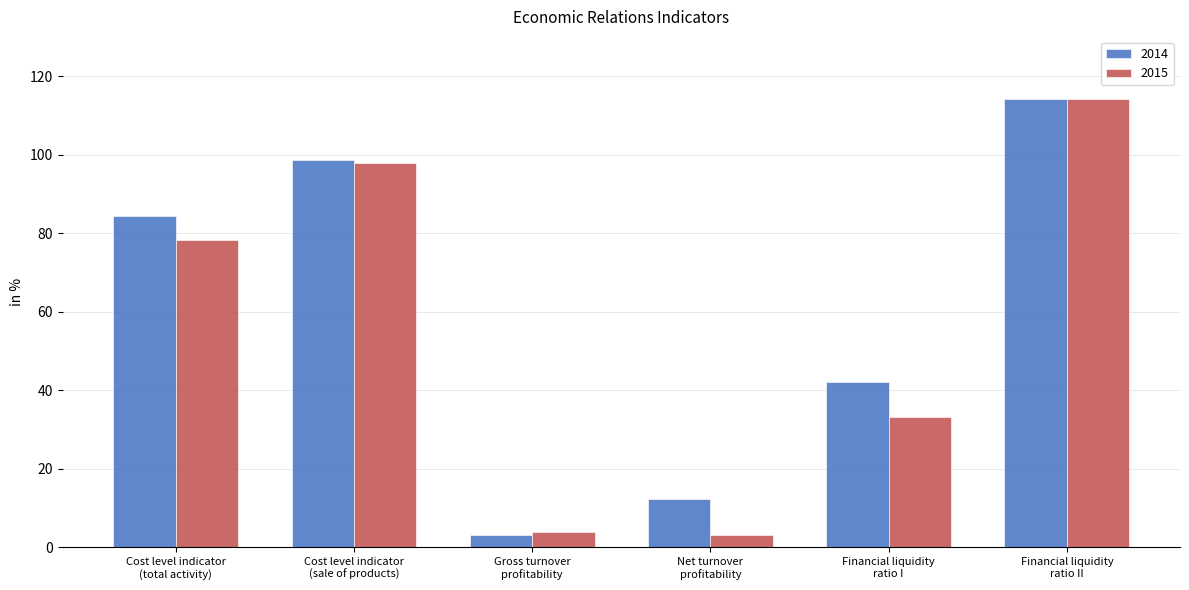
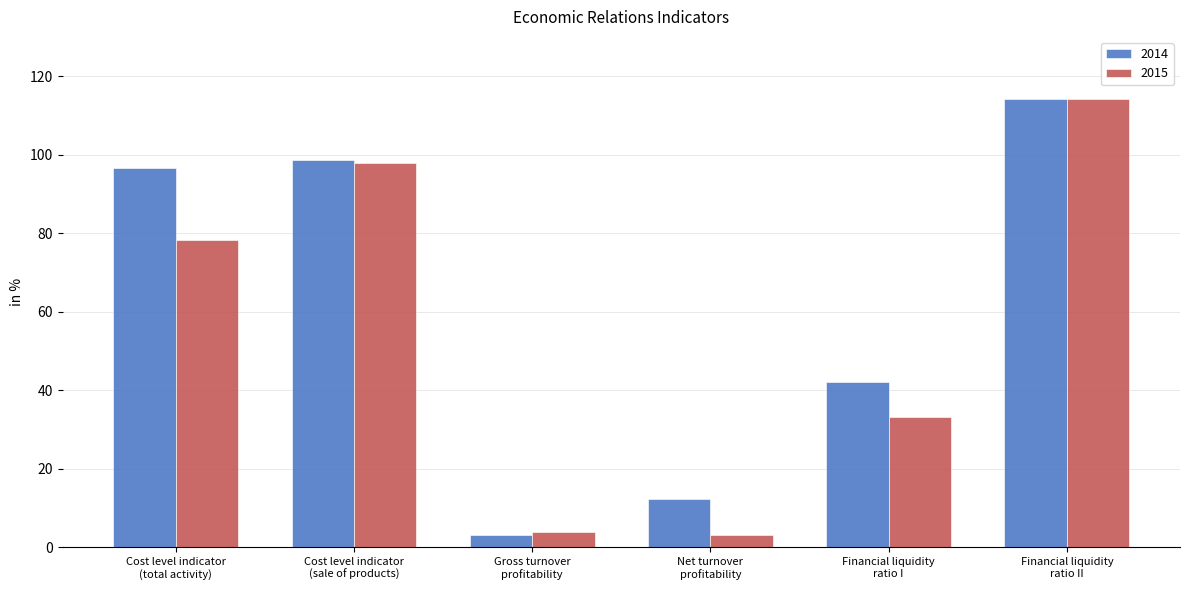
  {
    "2014": {
-     "Cost level indicator (total activity)": 85,
+     "Cost level indicator (total activity)": 97,
      "Cost level indicator (sale of products)": 99,
      "Gross turnover profitability": 3,
      "Net turnover profitability": 12,
      "Financial liquidity ratio I": 42,
      "Financial liquidity ratio II": 114
    },
    "2015": {
      "Cost level indicator (total activity)": 78,
      "Cost level indicator (sale of products)": 98,
      "Gross turnover profitability": 4,
      "Net turnover profitability": 3,
      "Financial liquidity ratio I": 33,
      "Financial liquidity ratio II": 114
    }
  }
